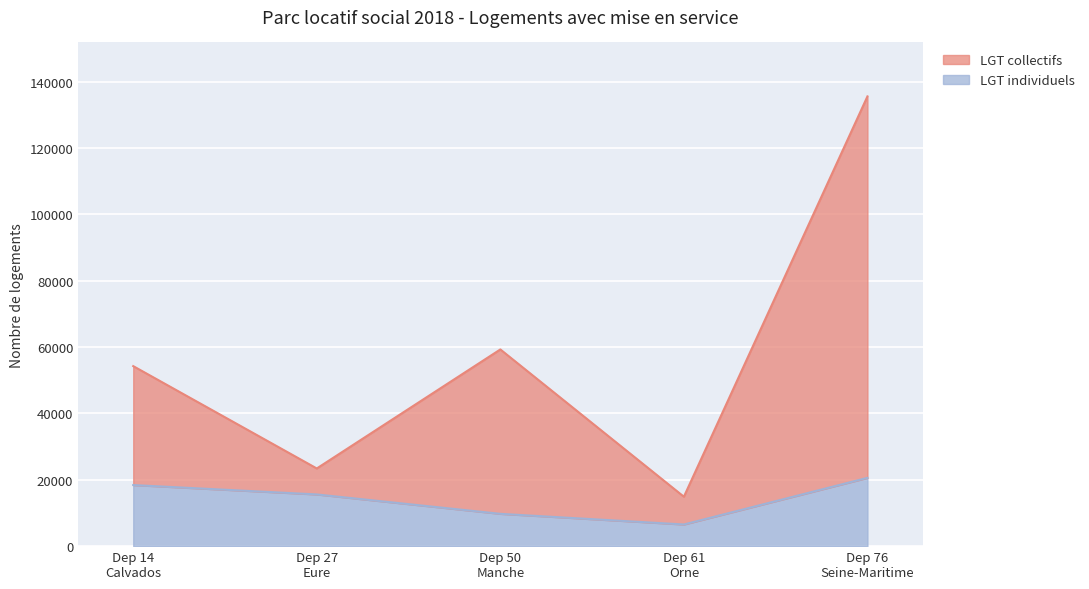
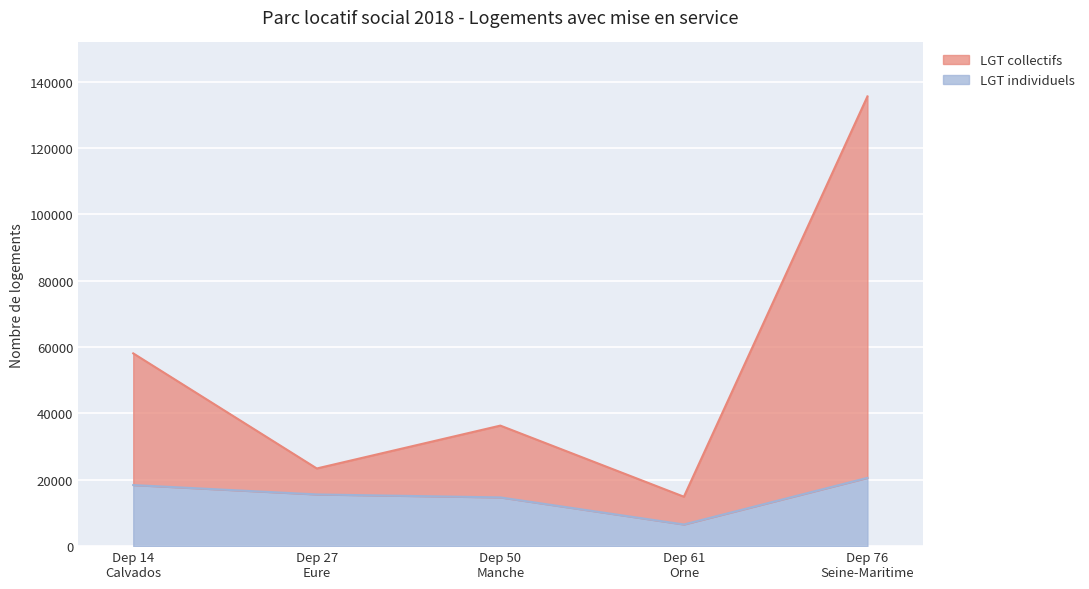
  {
    "LGT individuels": {
      "Dep 14 Calvados": 18000,
      "Dep 27 Eure": 16000,
-     "Dep 50 Manche": 10000,
+     "Dep 50 Manche": 15000,
      "Dep 61 Orne": 7000,
      "Dep 76 Seine-Maritime": 21000
    },
    "LGT collectifs": {
-     "Dep 14 Calvados": 36000,
+     "Dep 14 Calvados": 40000,
      "Dep 27 Eure": 8000,
-     "Dep 50 Manche": 50000,
+     "Dep 50 Manche": 22000,
      "Dep 61 Orne": 8000,
      "Dep 76 Seine-Maritime": 115000
    }
  }
